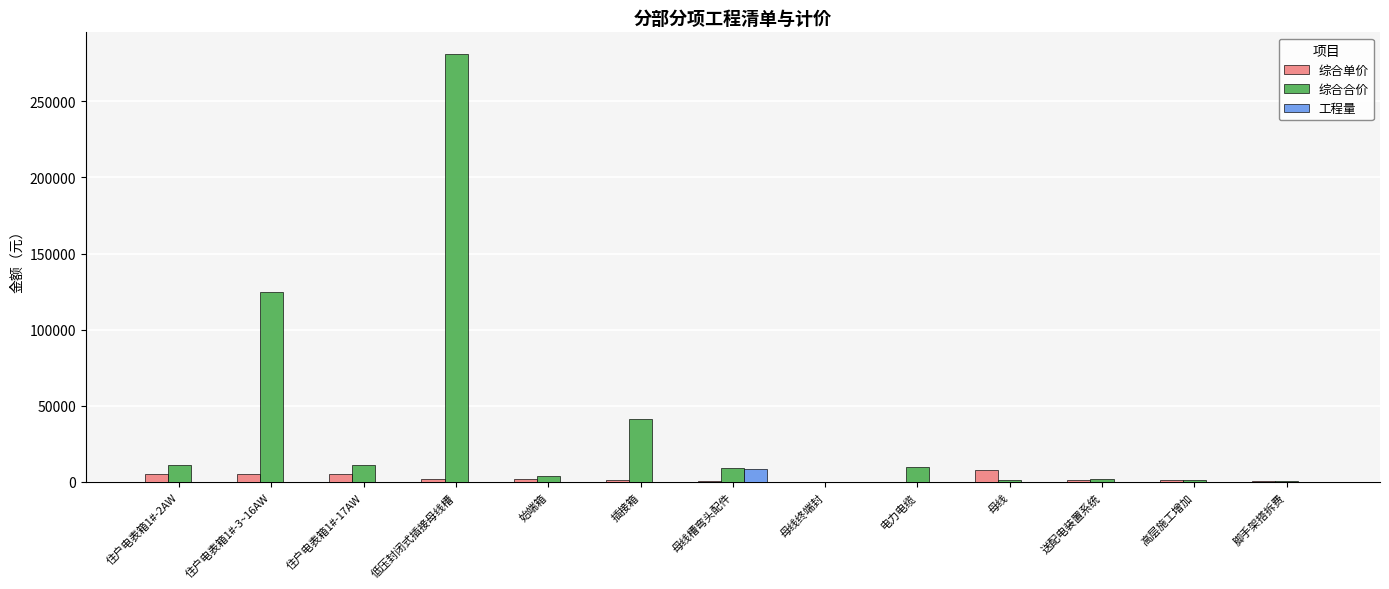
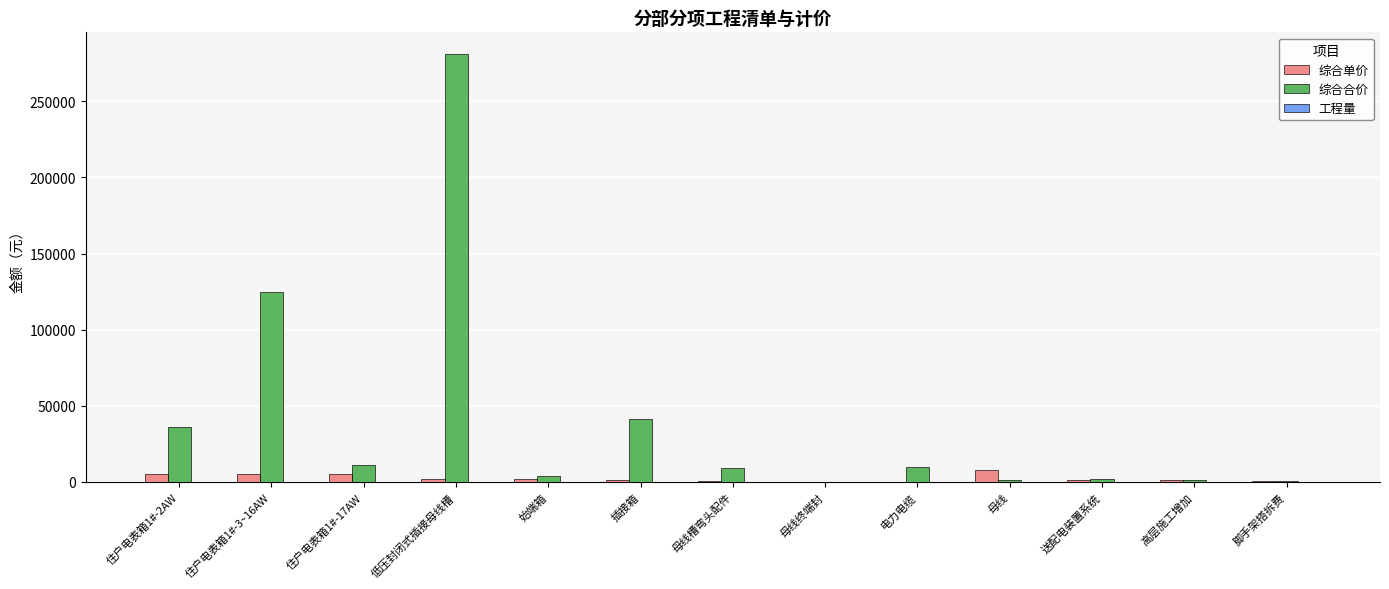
  {
    "综合单价": {
      "住户电表箱1#-2AW": 5000,
      "住户电表箱1#-3~16AW": 5000,
      "住户电表箱1#-17AW": 5000,
      "低压封闭式插接母线槽": 2000,
      "始端箱": 2000,
      "母线": 8000
    },
    "综合合价": {
-     "住户电表箱1#-2AW": 11000,
+     "住户电表箱1#-2AW": 36000,
      "住户电表箱1#-3~16AW": 125000,
      "住户电表箱1#-17AW": 11000,
      "低压封闭式插接母线槽": 281000,
      "始端箱": 4000,
      "插接箱": 41000,
      "母线槽弯头配件": 9000,
      "电力电缆": 10000,
      "送配电装置系统": 2000
    },
    "工程量": {
-     "母线槽弯头配件": 8000
+     "母线槽弯头配件": 0
    }
  }
